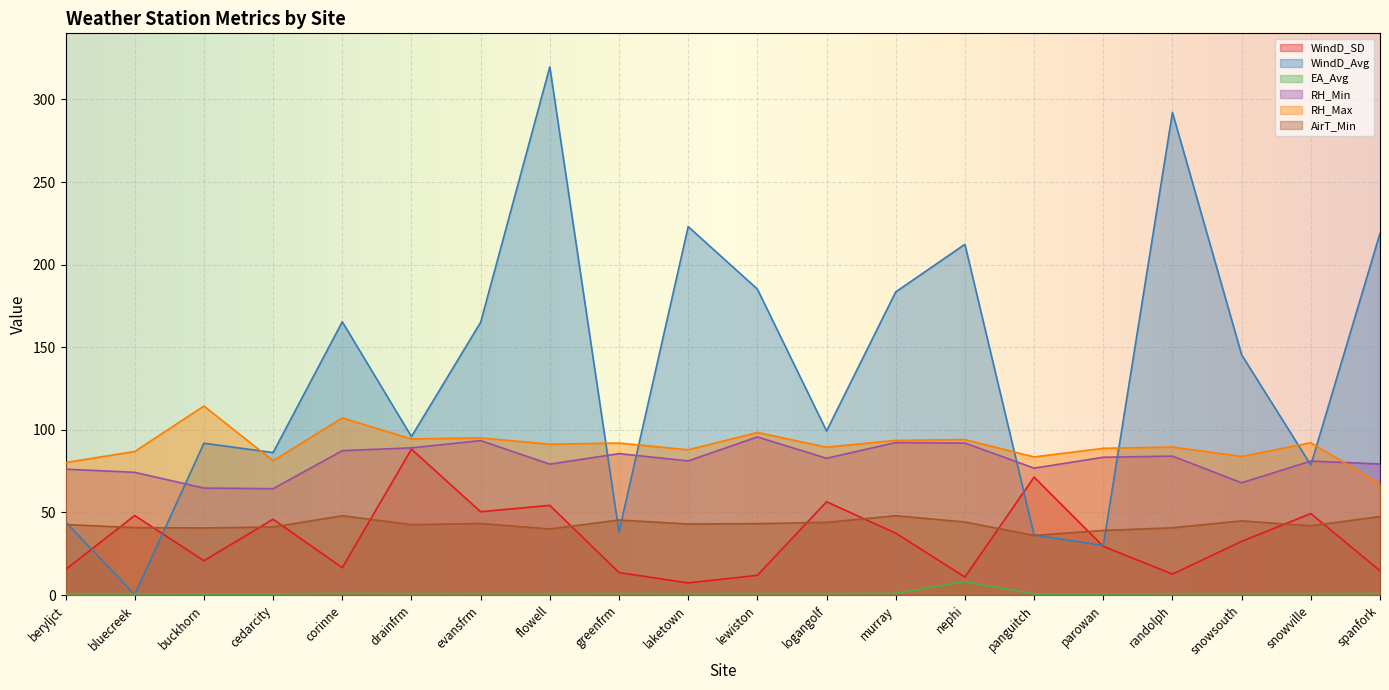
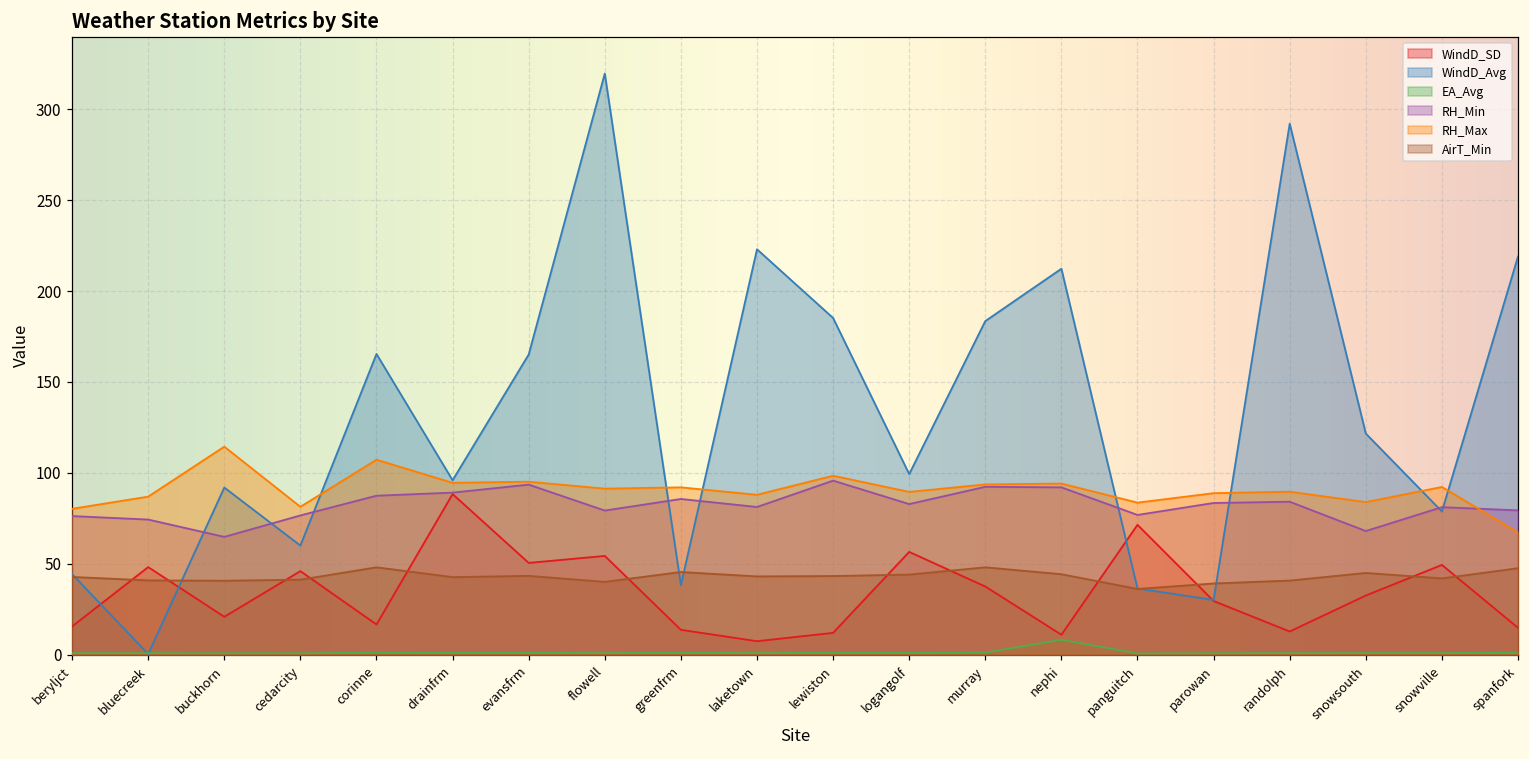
  {
    "WindD_Avg": {
      "beryljct": 44,
      "buckhorn": 92,
-     "cedarcity": 86,
+     "cedarcity": 60,
      "corinne": 165,
      "evansfrm": 165,
      "flowell": 320,
      "greenfrm": 38,
      "laketown": 223,
      "lewiston": 185,
      "logangolf": 99,
      "murray": 184,
      "nephi": 212,
      "randolph": 292,
-     "snowsouth": 145,
+     "snowsouth": 122,
      "snowville": 79,
      "spanfork": 219
    },
    "EA_Avg": {
      "beryljct": 1,
      "buckhorn": 1,
      "cedarcity": 1,
      "corinne": 1,
      "drainfrm": 1,
      "evansfrm": 1,
      "flowell": 1,
      "greenfrm": 1,
      "laketown": 1,
      "lewiston": 1,
      "logangolf": 1,
      "murray": 1,
      "nephi": 8,
      "panguitch": 1,
      "parowan": 1,
      "randolph": 1,
      "snowsouth": 1,
      "snowville": 1,
      "spanfork": 1
    },
    "RH_Min": {
      "beryljct": 76,
      "bluecreek": 74,
      "buckhorn": 65,
-     "cedarcity": 64,
+     "cedarcity": 77,
      "corinne": 87,
      "evansfrm": 94,
      "flowell": 79,
      "greenfrm": 86,
      "laketown": 81,
      "lewiston": 96,
      "logangolf": 83,
      "nephi": 92,
      "panguitch": 77,
      "parowan": 83,
      "randolph": 84,
      "snowsouth": 68,
      "snowville": 81,
      "spanfork": 79
    },
    "RH_Max": {
      "beryljct": 80,
      "bluecreek": 87,
      "buckhorn": 114,
      "cedarcity": 81,
      "corinne": 107,
      "evansfrm": 95,
      "flowell": 91,
      "greenfrm": 92,
      "laketown": 88,
      "lewiston": 98,
      "logangolf": 90,
      "nephi": 94,
      "panguitch": 84,
      "parowan": 89,
      "randolph": 90,
      "snowsouth": 84,
      "snowville": 92,
      "spanfork": 67
    }
  }
